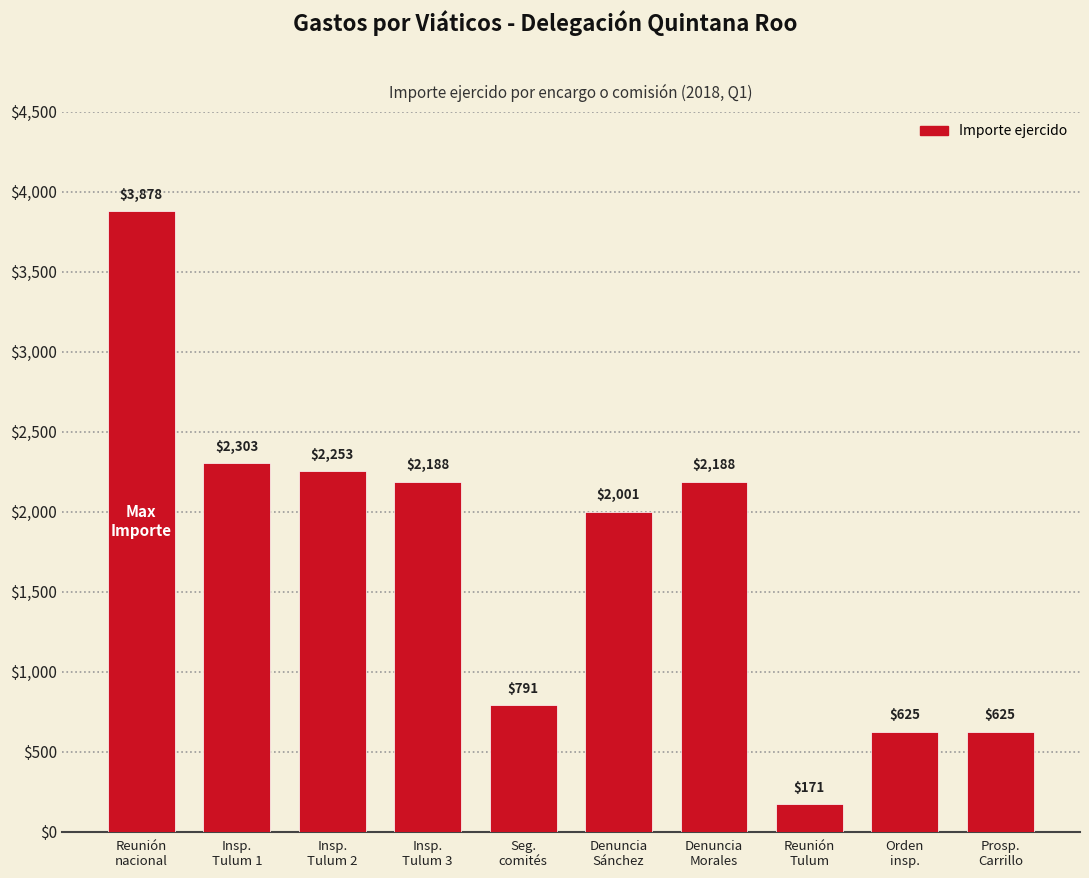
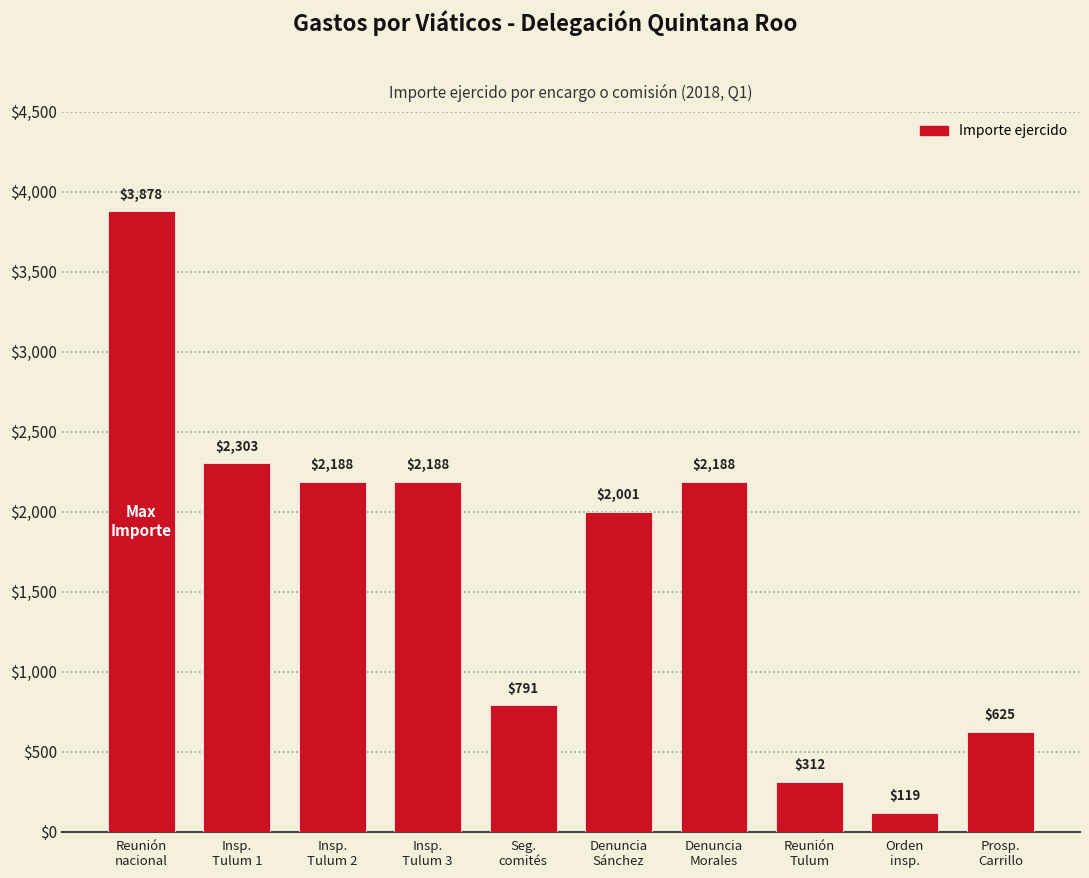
  {
    "Reunión nacional": "$3,878",
    "Insp. Tulum 1": "$2,303",
-   "Insp. Tulum 2": "$2,253",
+   "Insp. Tulum 2": "$2,188",
    "Insp. Tulum 3": "$2,188",
    "Seg. comités": "$791",
    "Denuncia Sánchez": "$2,001",
    "Denuncia Morales": "$2,188",
-   "Reunión Tulum": "$171",
-   "Orden insp.": "$625",
+   "Reunión Tulum": "$312",
+   "Orden insp.": "$119",
    "Prosp. Carrillo": "$625"
  }
